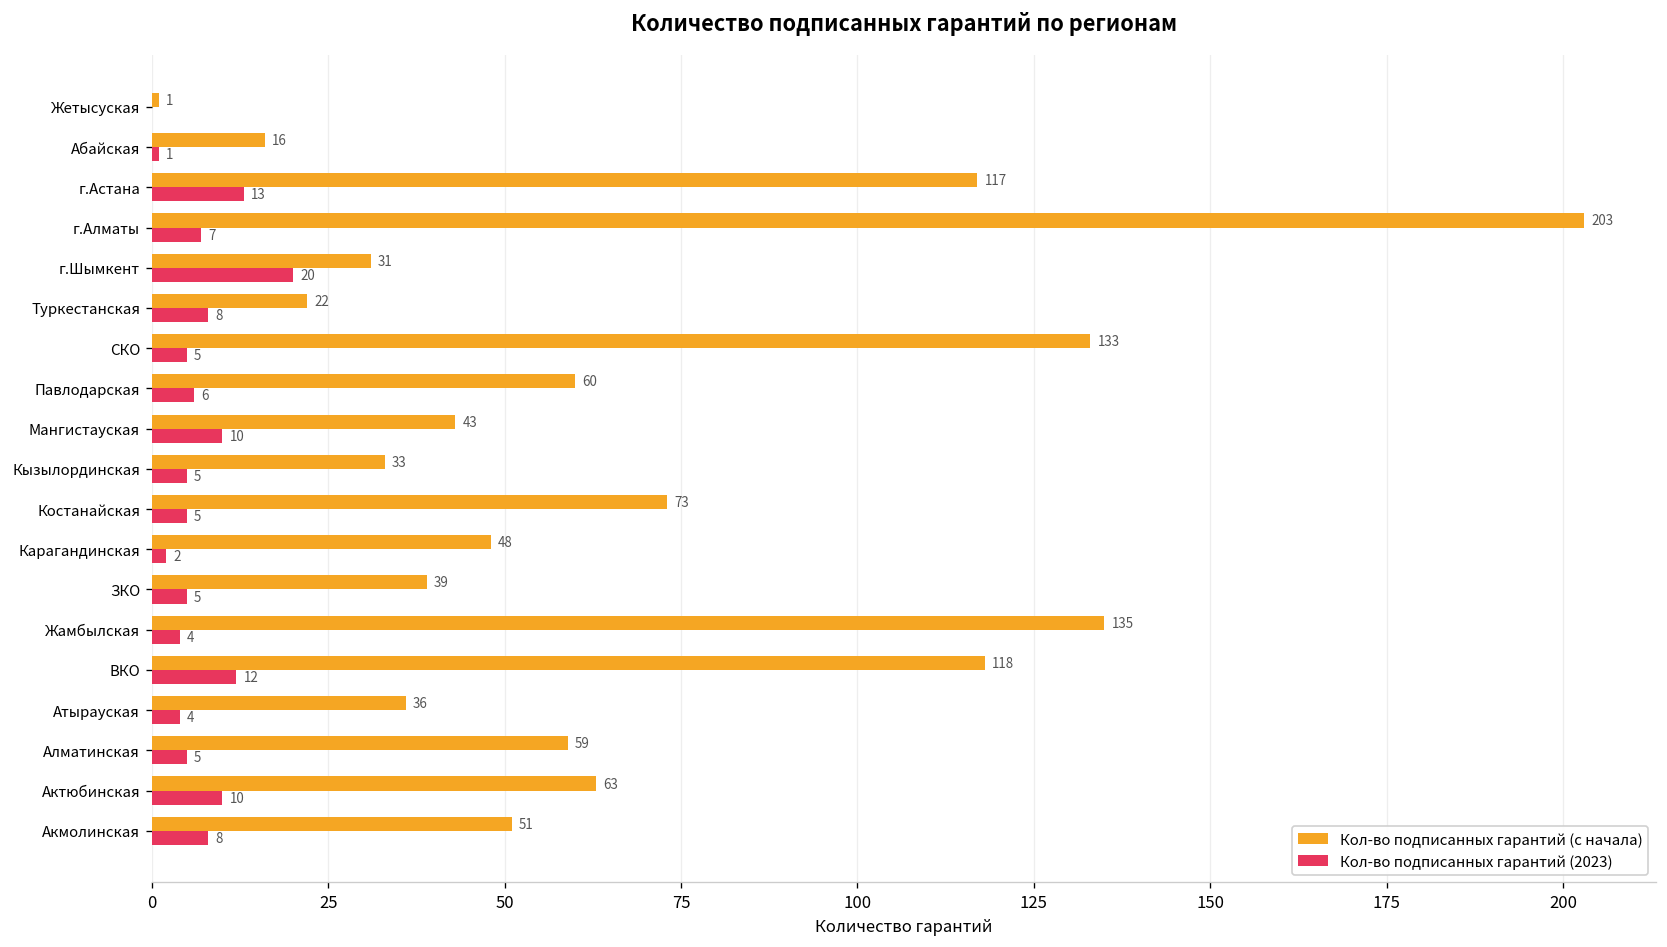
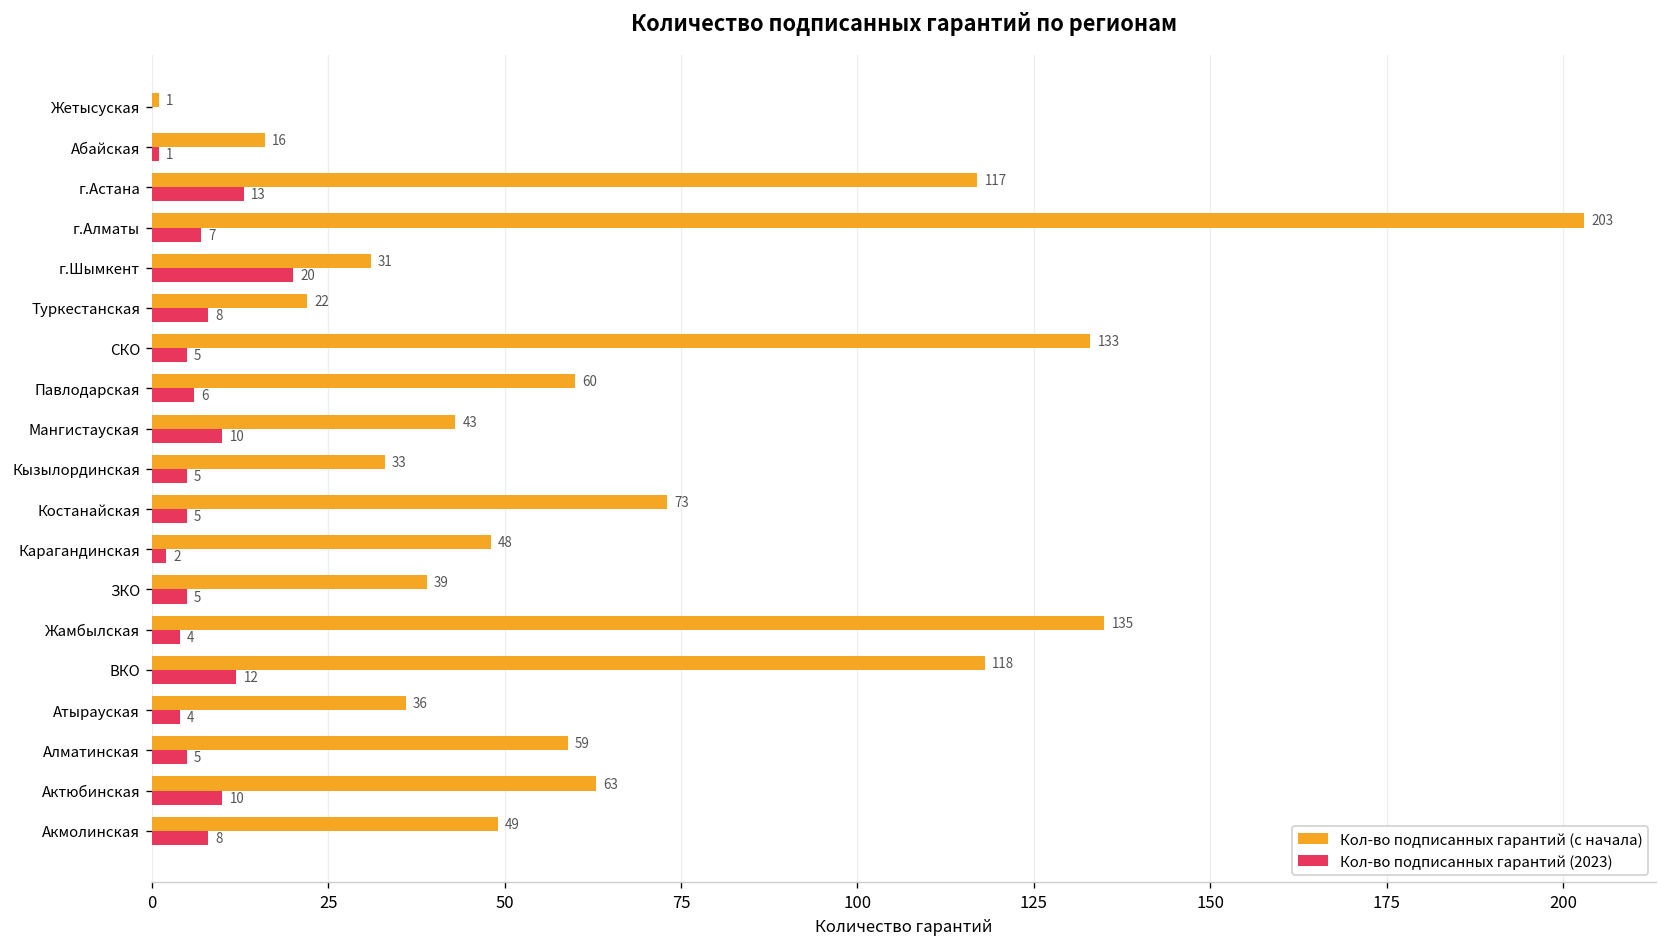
  {
    "Кол-во подписанных гарантий (с начала)": {
      "Жетысуская": 1,
      "Абайская": 16,
      "г.Астана": 117,
      "г.Алматы": 203,
      "г.Шымкент": 31,
      "Туркестанская": 22,
      "СКО": 133,
      "Павлодарская": 60,
      "Мангистауская": 43,
      "Кызылординская": 33,
      "Костанайская": 73,
      "Карагандинская": 48,
      "ЗКО": 39,
      "Жамбылская": 135,
      "ВКО": 118,
      "Атырауская": 36,
      "Алматинская": 59,
      "Актюбинская": 63,
-     "Акмолинская": 51
+     "Акмолинская": 49
    },
    "Кол-во подписанных гарантий (2023)": {
      "Абайская": 1,
      "г.Астана": 13,
      "г.Алматы": 7,
      "г.Шымкент": 20,
      "Туркестанская": 8,
      "СКО": 5,
      "Павлодарская": 6,
      "Мангистауская": 10,
      "Кызылординская": 5,
      "Костанайская": 5,
      "Карагандинская": 2,
      "ЗКО": 5,
      "Жамбылская": 4,
      "ВКО": 12,
      "Атырауская": 4,
      "Алматинская": 5,
      "Актюбинская": 10,
      "Акмолинская": 8
    }
  }
